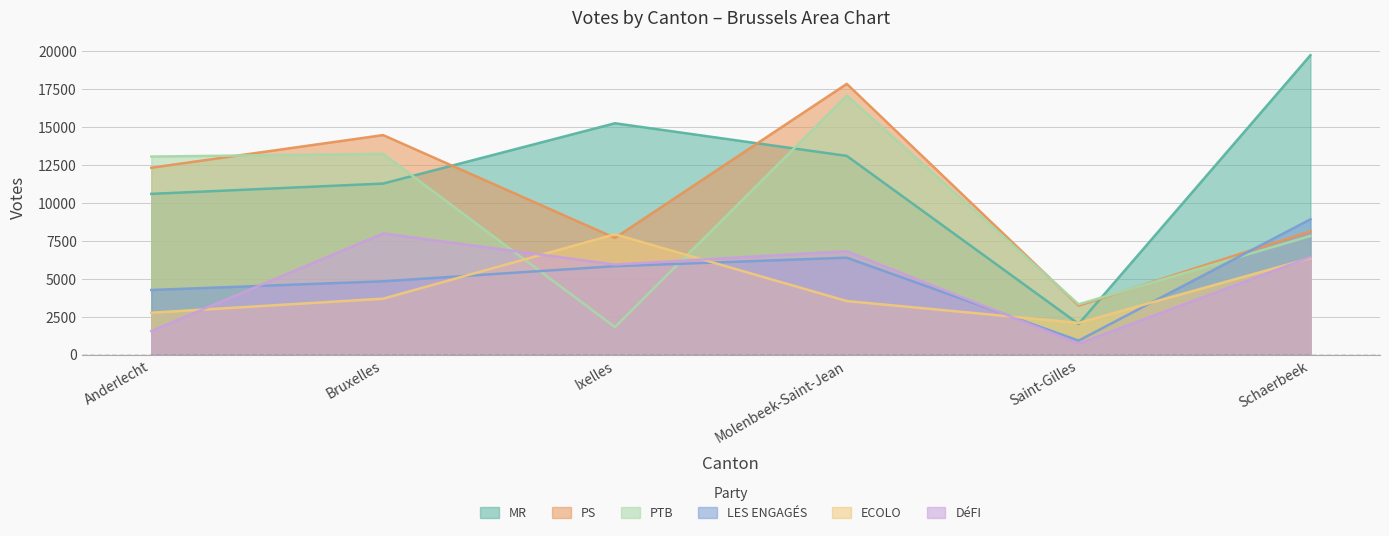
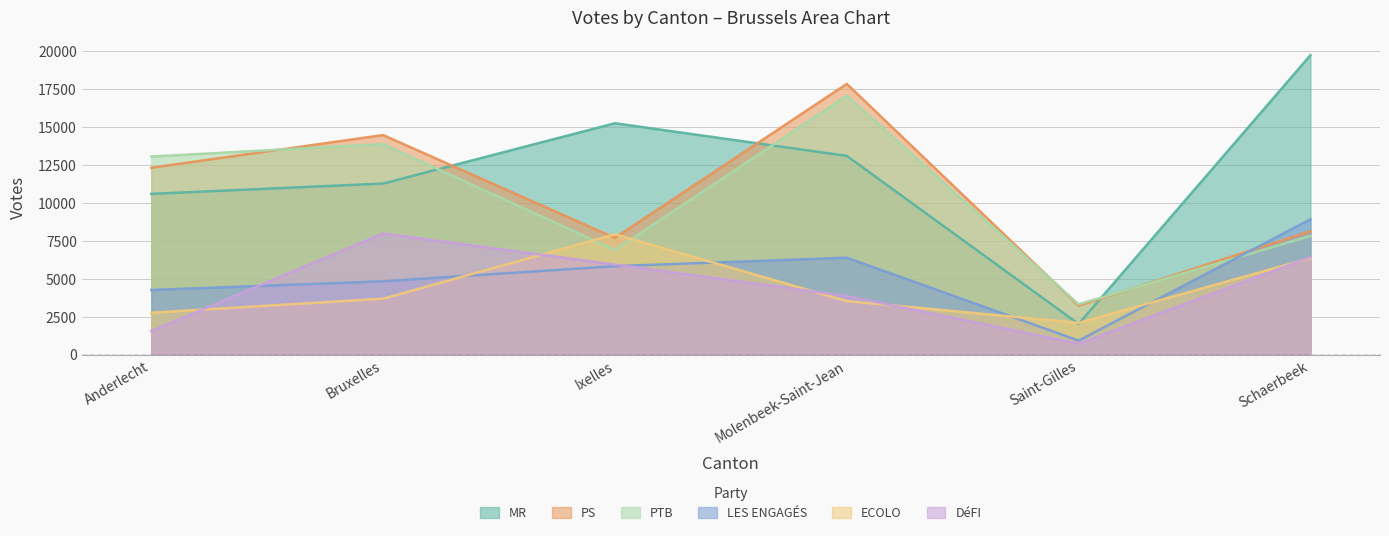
  {
    "PTB": {
      "Anderlecht": 13000,
-     "Bruxelles": 13200,
-     "Ixelles": 1800,
+     "Bruxelles": 13900,
+     "Ixelles": 6900,
      "Molenbeek-Saint-Jean": 17100,
      "Schaerbeek": 7800
    },
    "DéFI": {
      "Anderlecht": 1500,
      "Bruxelles": 8000,
-     "Molenbeek-Saint-Jean": 6800,
+     "Molenbeek-Saint-Jean": 3900,
      "Saint-Gilles": 700
    }
  }
